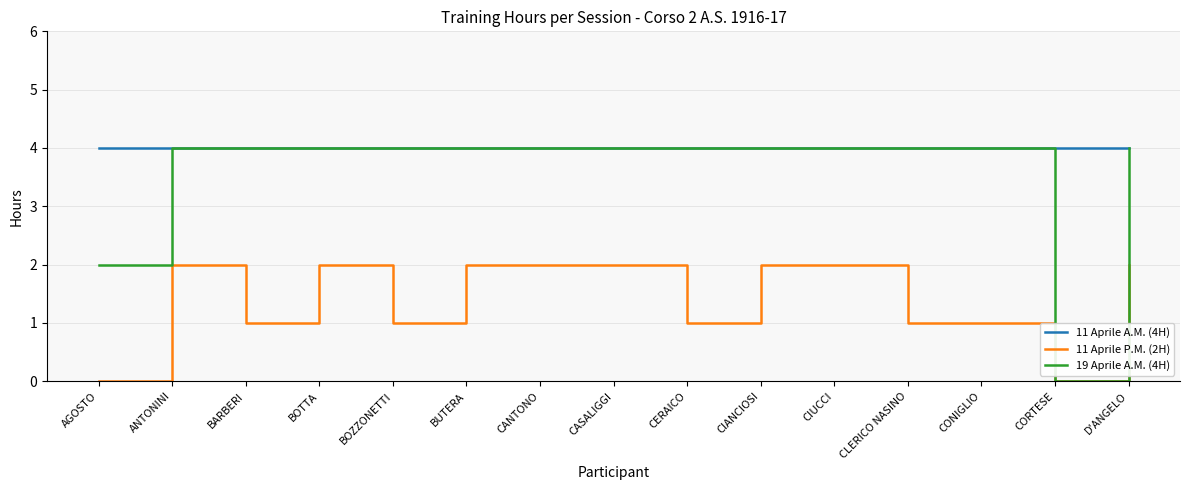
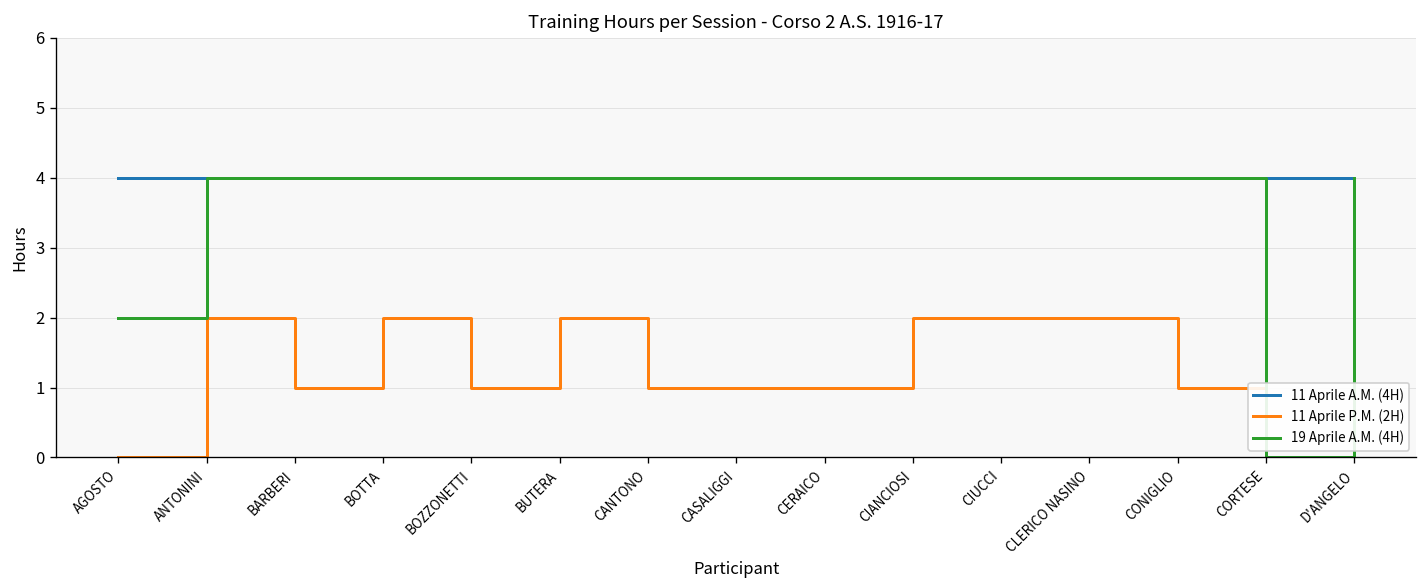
  {
    "11 Aprile A.M. (4H)": {
      "AGOSTO": 4,
      "CORTESE": 4
    },
    "11 Aprile P.M. (2H)": {
      "AGOSTO": 0,
      "ANTONINI": 2,
      "BARBERI": 1,
      "BOTTA": 2,
      "BOZZONETTI": 1,
      "BUTERA": 2,
-     "CANTONO": 2,
-     "CASALIGGI": 2,
+     "CANTONO": 1,
+     "CASALIGGI": 1,
      "CERAICO": 1,
      "CIANCIOSI": 2,
      "CIUCCI": 2,
-     "CLERICO NASINO": 1,
+     "CLERICO NASINO": 2,
      "CONIGLIO": 1,
      "D'ANGELO": 2
    },
    "19 Aprile A.M. (4H)": {
      "AGOSTO": 2
    }
  }
